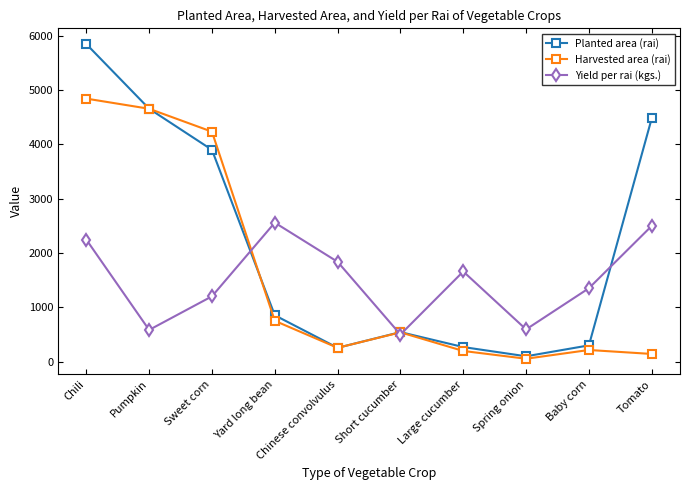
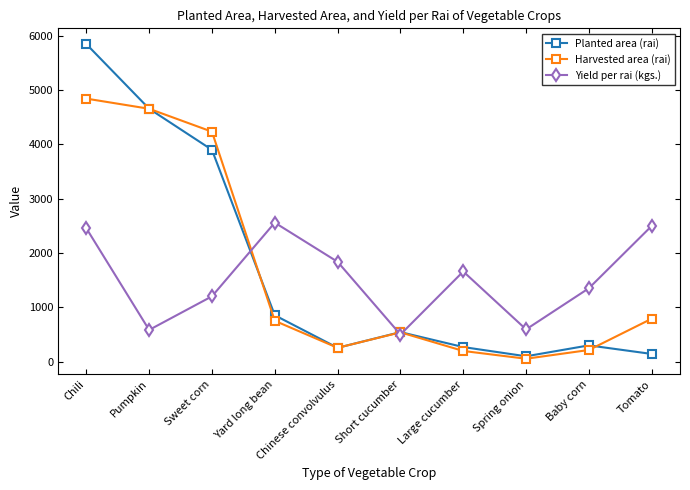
  {
    "Planted area (rai)": {
      "Chili": 5800,
      "Sweet corn": 3900,
      "Yard long bean": 900,
      "Large cucumber": 300,
      "Baby corn": 300,
-     "Tomato": 4500
+     "Tomato": 100
    },
    "Harvested area (rai)": {
      "Chili": 4800,
      "Sweet corn": 4200,
      "Yard long bean": 800,
      "Large cucumber": 200,
      "Baby corn": 200,
-     "Tomato": 100
+     "Tomato": 800
    },
    "Yield per rai (kgs.)": {
-     "Chili": 2200,
+     "Chili": 2500,
      "Pumpkin": 600,
      "Sweet corn": 1200,
      "Yard long bean": 2600,
      "Chinese convolvulus": 1800,
      "Large cucumber": 1700,
      "Spring onion": 600,
      "Baby corn": 1400,
      "Tomato": 2500
    }
  }
